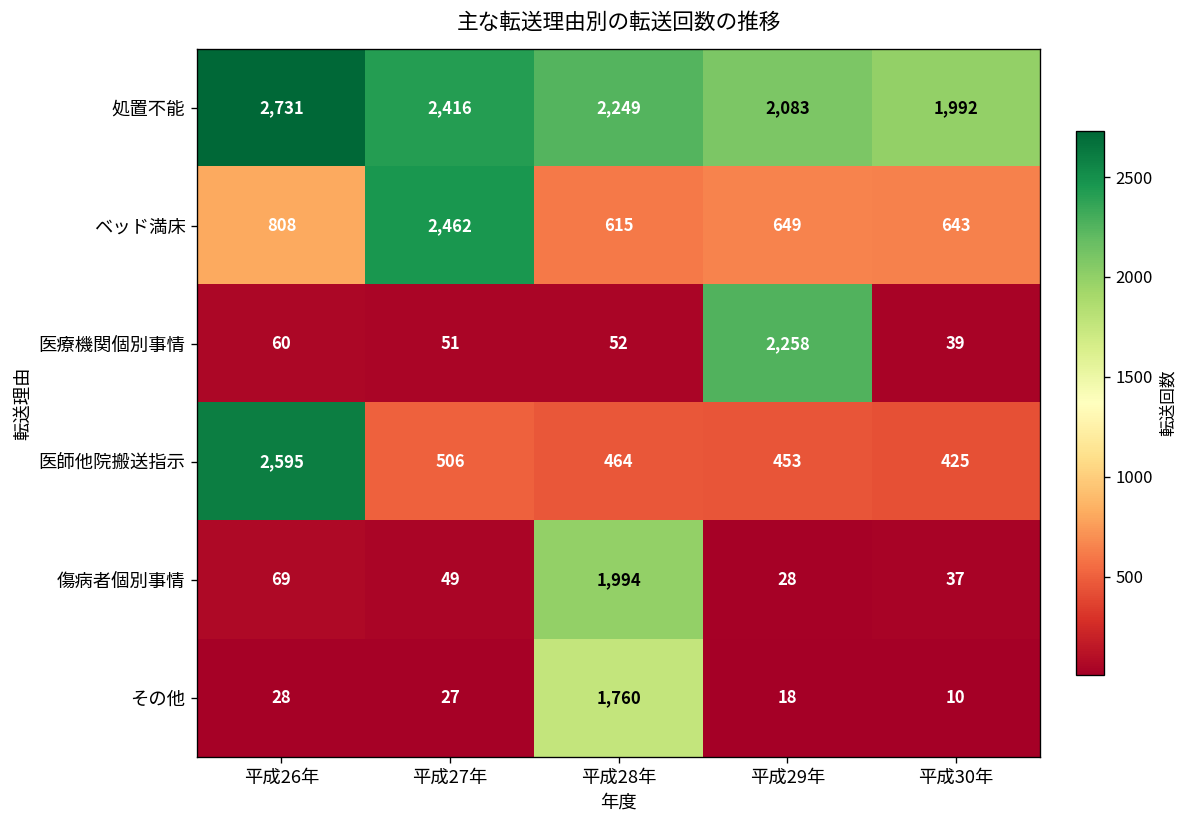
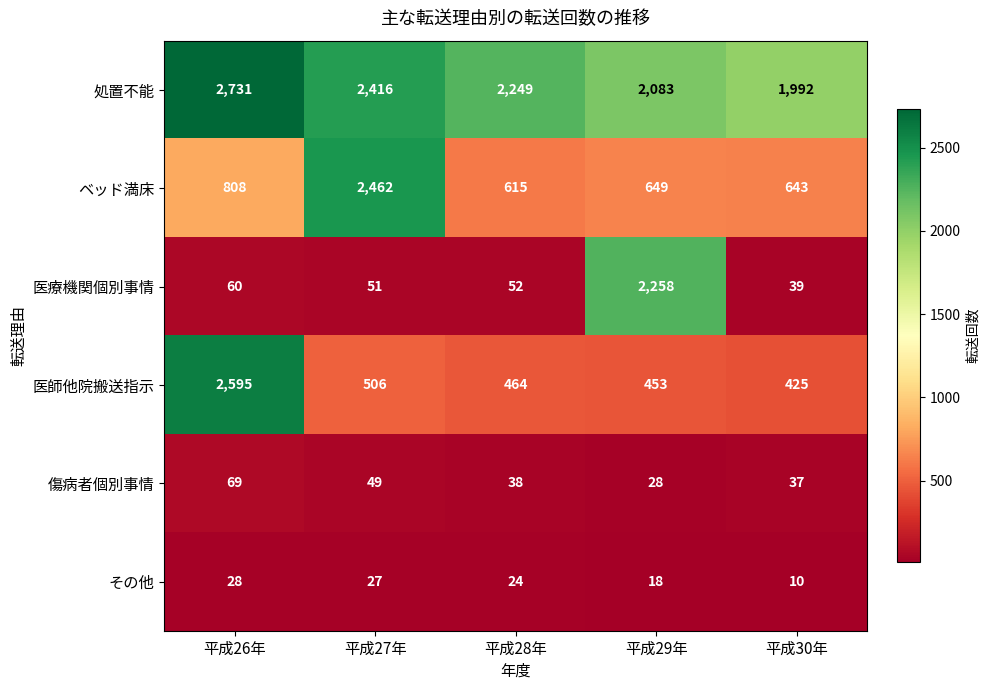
  {
    "処置不能": {
      "平成26年": "2,731",
      "平成27年": "2,416",
      "平成28年": "2,249",
      "平成29年": "2,083",
      "平成30年": "1,992"
    },
    "ベッド満床": {
      "平成26年": "808",
      "平成27年": "2,462",
      "平成28年": "615",
      "平成29年": "649",
      "平成30年": "643"
    },
    "医療機関個別事情": {
      "平成26年": "60",
      "平成27年": "51",
      "平成28年": "52",
      "平成29年": "2,258",
      "平成30年": "39"
    },
    "医師他院搬送指示": {
      "平成26年": "2,595",
      "平成27年": "506",
      "平成28年": "464",
      "平成29年": "453",
      "平成30年": "425"
    },
    "傷病者個別事情": {
      "平成26年": "69",
      "平成27年": "49",
-     "平成28年": "1,994",
+     "平成28年": "38",
      "平成29年": "28",
      "平成30年": "37"
    },
    "その他": {
      "平成26年": "28",
      "平成27年": "27",
-     "平成28年": "1,760",
+     "平成28年": "24",
      "平成29年": "18",
      "平成30年": "10"
    }
  }
